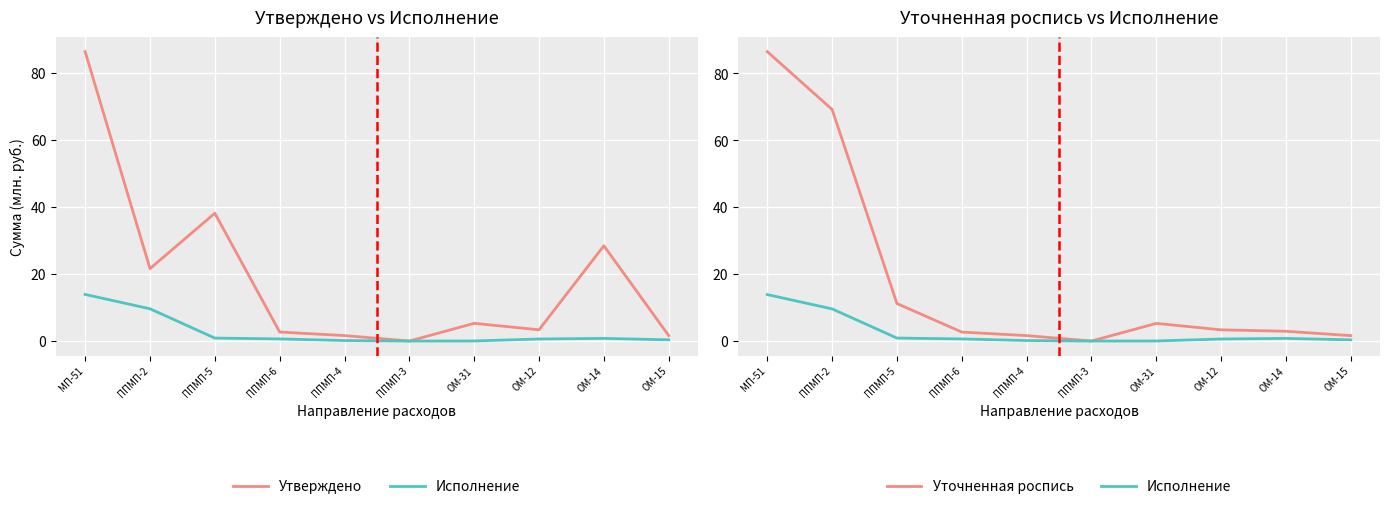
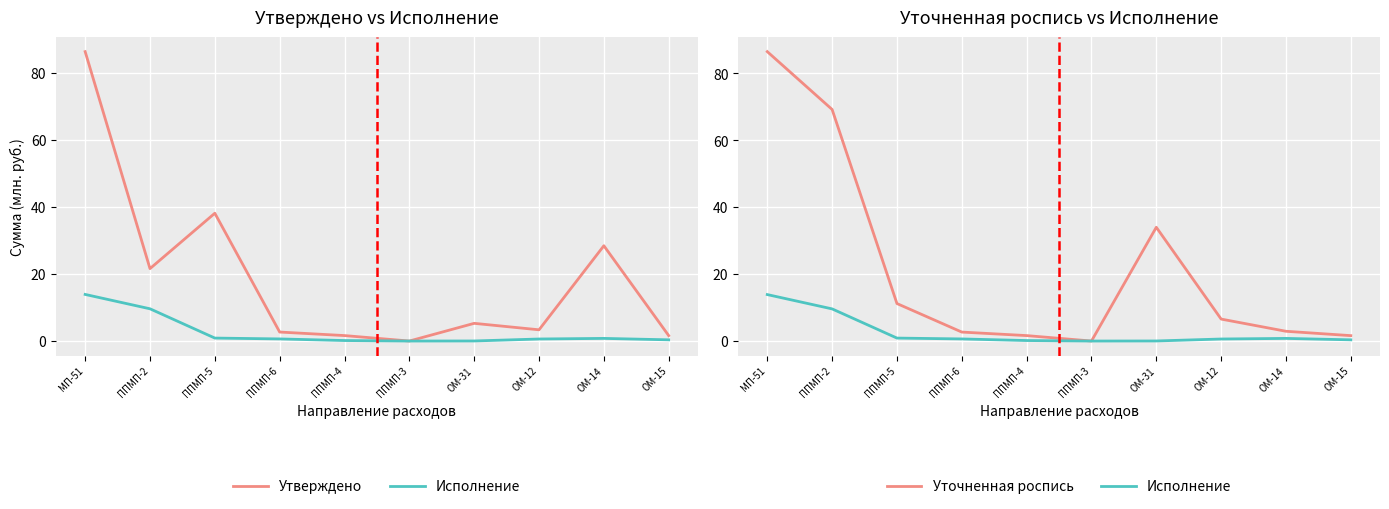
  {
    "Утверждено vs Исполнение": {
      "Утверждено": {
        "МП-51": 86,
        "ППМП-2": 22,
        "ППМП-5": 38,
        "ППМП-6": 3,
        "ППМП-4": 2,
        "ОМ-31": 5,
        "ОМ-12": 3,
        "ОМ-14": 28,
        "ОМ-15": 2
      },
      "Исполнение": {
        "МП-51": 14,
        "ППМП-2": 10,
        "ППМП-5": 1,
        "ППМП-6": 1,
        "ППМП-4": 0,
        "ОМ-31": 0,
        "ОМ-12": 1,
        "ОМ-14": 1,
        "ОМ-15": 0
      }
    },
    "Уточненная роспись vs Исполнение": {
      "Уточненная роспись": {
        "МП-51": 87,
        "ППМП-2": 69,
        "ППМП-5": 11,
        "ППМП-6": 3,
        "ППМП-4": 2,
-       "ОМ-31": 5,
-       "ОМ-12": 3,
+       "ОМ-31": 34,
+       "ОМ-12": 7,
        "ОМ-14": 3,
        "ОМ-15": 2
      },
      "Исполнение": {
        "МП-51": 14,
        "ППМП-2": 10,
        "ППМП-5": 1,
        "ППМП-6": 1,
        "ППМП-4": 0,
        "ОМ-31": 0,
        "ОМ-12": 1,
        "ОМ-14": 1,
        "ОМ-15": 0
      }
    }
  }
